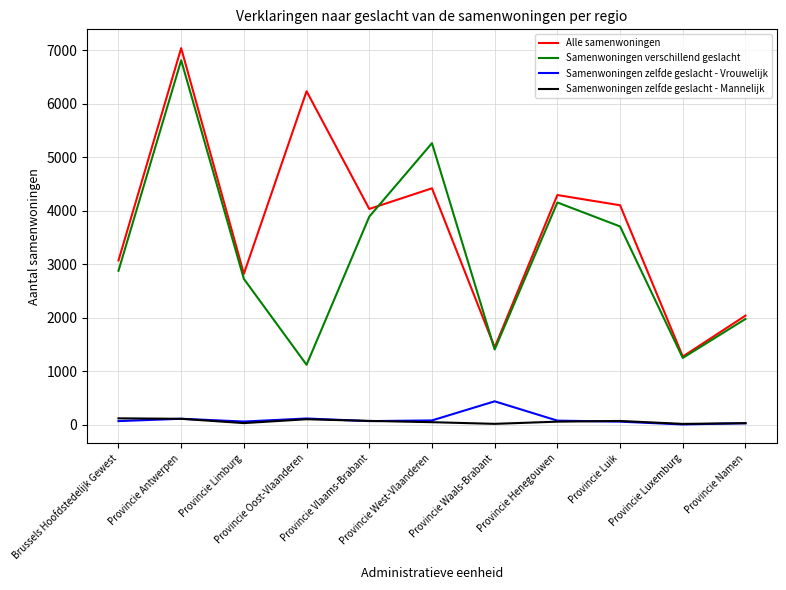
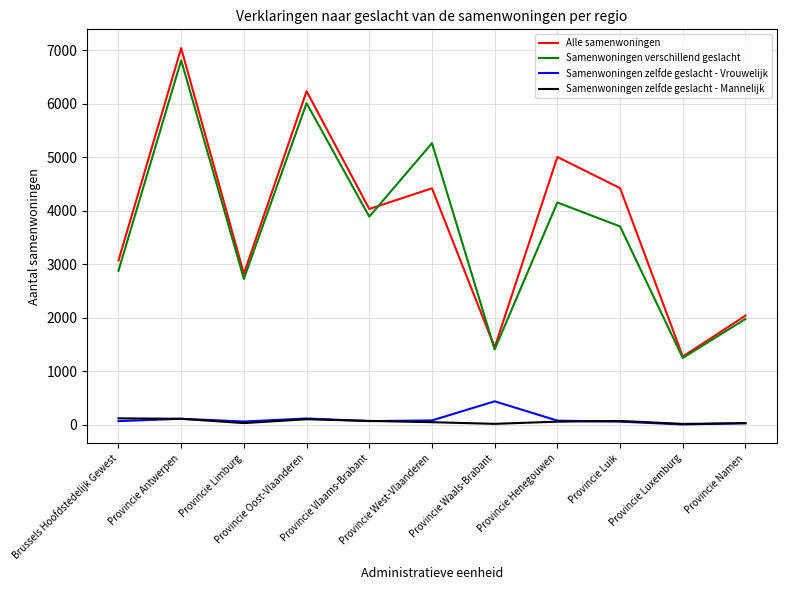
  {
    "Alle samenwoningen": {
      "Brussels Hoofdstedelijk Gewest": 3100,
      "Provincie Antwerpen": 7000,
      "Provincie Limburg": 2800,
      "Provincie Oost-Vlaanderen": 6200,
      "Provincie Vlaams-Brabant": 4000,
      "Provincie West-Vlaanderen": 4400,
-     "Provincie Henegouwen": 4300,
-     "Provincie Luik": 4100,
+     "Provincie Henegouwen": 5000,
+     "Provincie Luik": 4400,
      "Provincie Namen": 2000
    },
    "Samenwoningen verschillend geslacht": {
      "Brussels Hoofdstedelijk Gewest": 2900,
      "Provincie Antwerpen": 6800,
      "Provincie Limburg": 2700,
-     "Provincie Oost-Vlaanderen": 1100,
+     "Provincie Oost-Vlaanderen": 6000,
      "Provincie Vlaams-Brabant": 3900,
      "Provincie West-Vlaanderen": 5300,
      "Provincie Henegouwen": 4200,
      "Provincie Luik": 3700,
      "Provincie Namen": 2000
    },
    "Samenwoningen zelfde geslacht - Vrouwelijk": {
      "Brussels Hoofdstedelijk Gewest": 100,
      "Provincie Waals-Brabant": 400
    },
    "Samenwoningen zelfde geslacht - Mannelijk": {
      "Brussels Hoofdstedelijk Gewest": 100,
      "Provincie Waals-Brabant": 0
    }
  }
